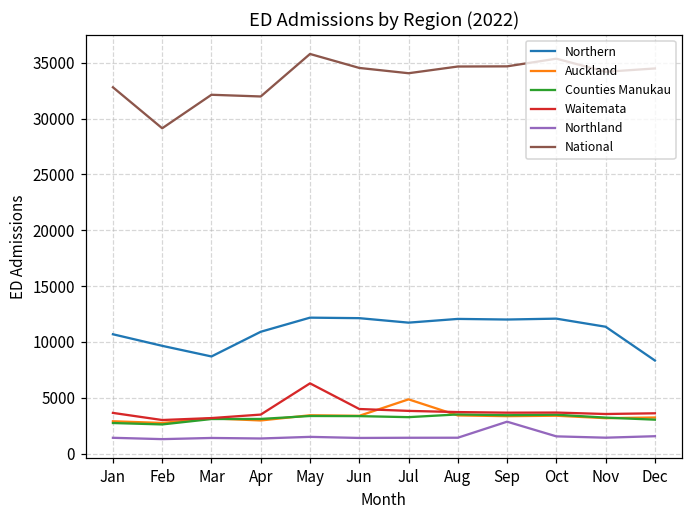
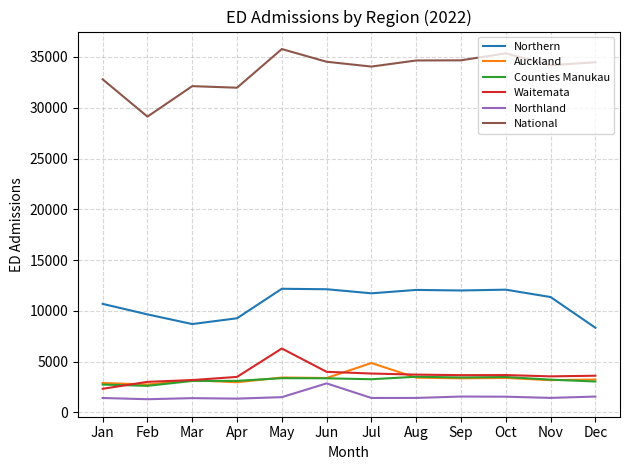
  {
    "Northern": {
      "Jan": 10700,
      "Feb": 9600,
      "Mar": 8700,
-     "Apr": 10900,
+     "Apr": 9300,
      "May": 12200,
      "Jun": 12100,
      "Jul": 11700,
      "Aug": 12100,
      "Sep": 12000,
      "Oct": 12100,
      "Nov": 11400,
      "Dec": 8300
    },
    "Auckland": {
      "Jul": 4900
    },
    "Counties Manukau": {
      "Jul": 3300
    },
    "Waitemata": {
-     "Jan": 3600,
+     "Jan": 2300,
      "Feb": 3000,
      "Apr": 3500,
      "May": 6300,
      "Jun": 4000,
      "Jul": 3800,
      "Nov": 3500,
      "Dec": 3600
    },
    "Northland": {
      "Jan": 1400,
      "Feb": 1300,
      "Mar": 1400,
      "Apr": 1400,
      "May": 1500,
-     "Jun": 1400,
+     "Jun": 2900,
      "Jul": 1400,
      "Aug": 1400,
-     "Sep": 2900,
+     "Sep": 1600,
      "Oct": 1500,
      "Nov": 1400,
      "Dec": 1600
    },
    "National": {
      "Jan": 32800,
      "Feb": 29100,
      "Mar": 32100,
      "Apr": 32000,
      "May": 35800,
      "Jun": 34500,
      "Jul": 34100,
      "Aug": 34700,
      "Sep": 34700
    }
  }
